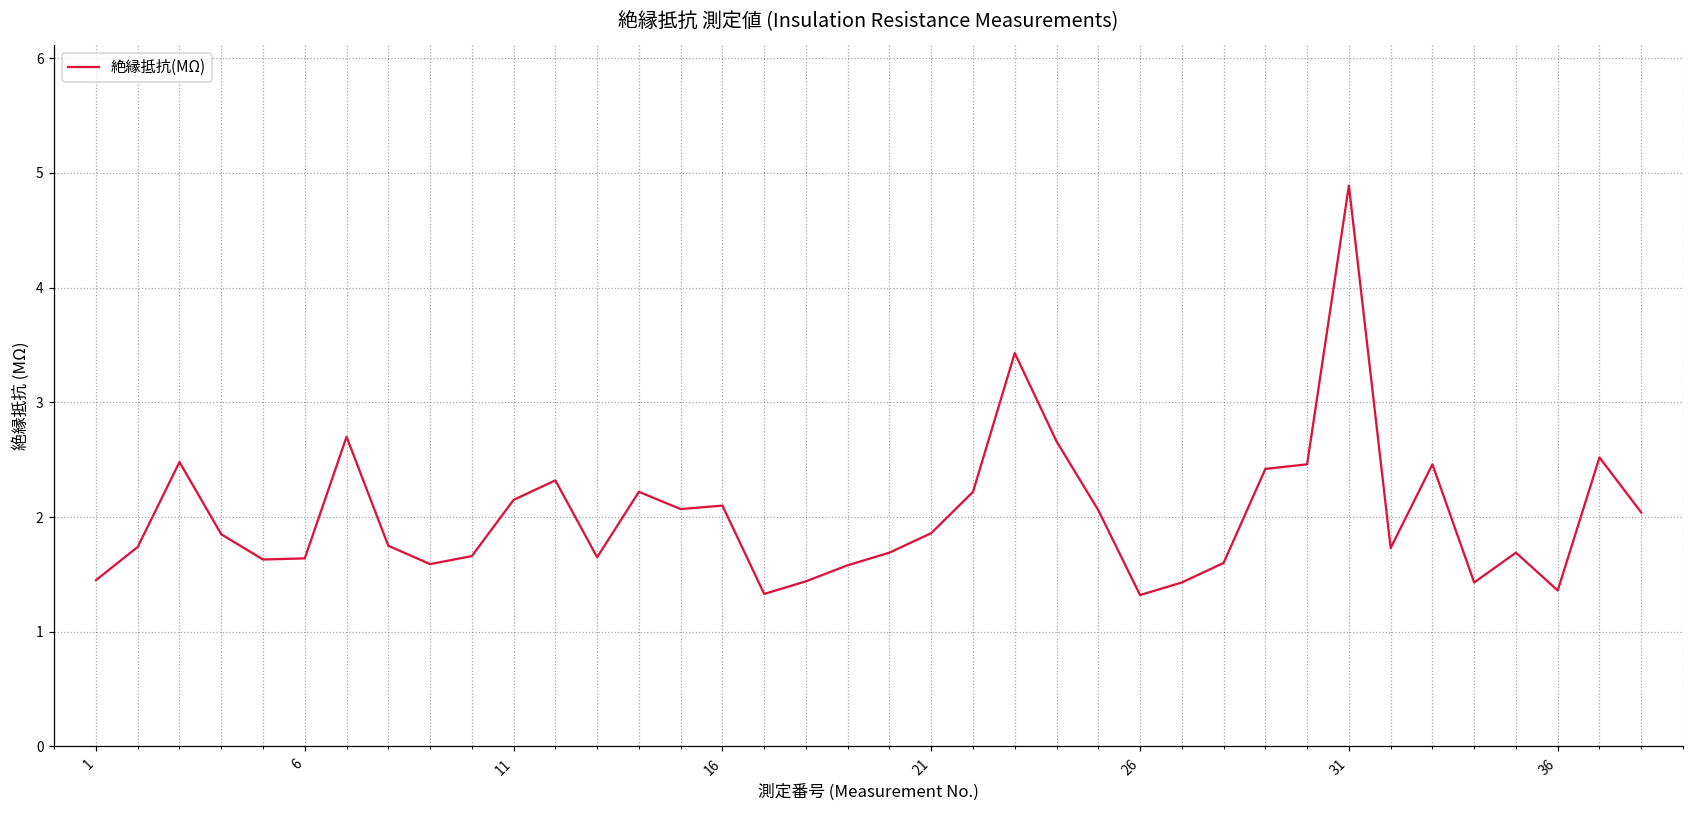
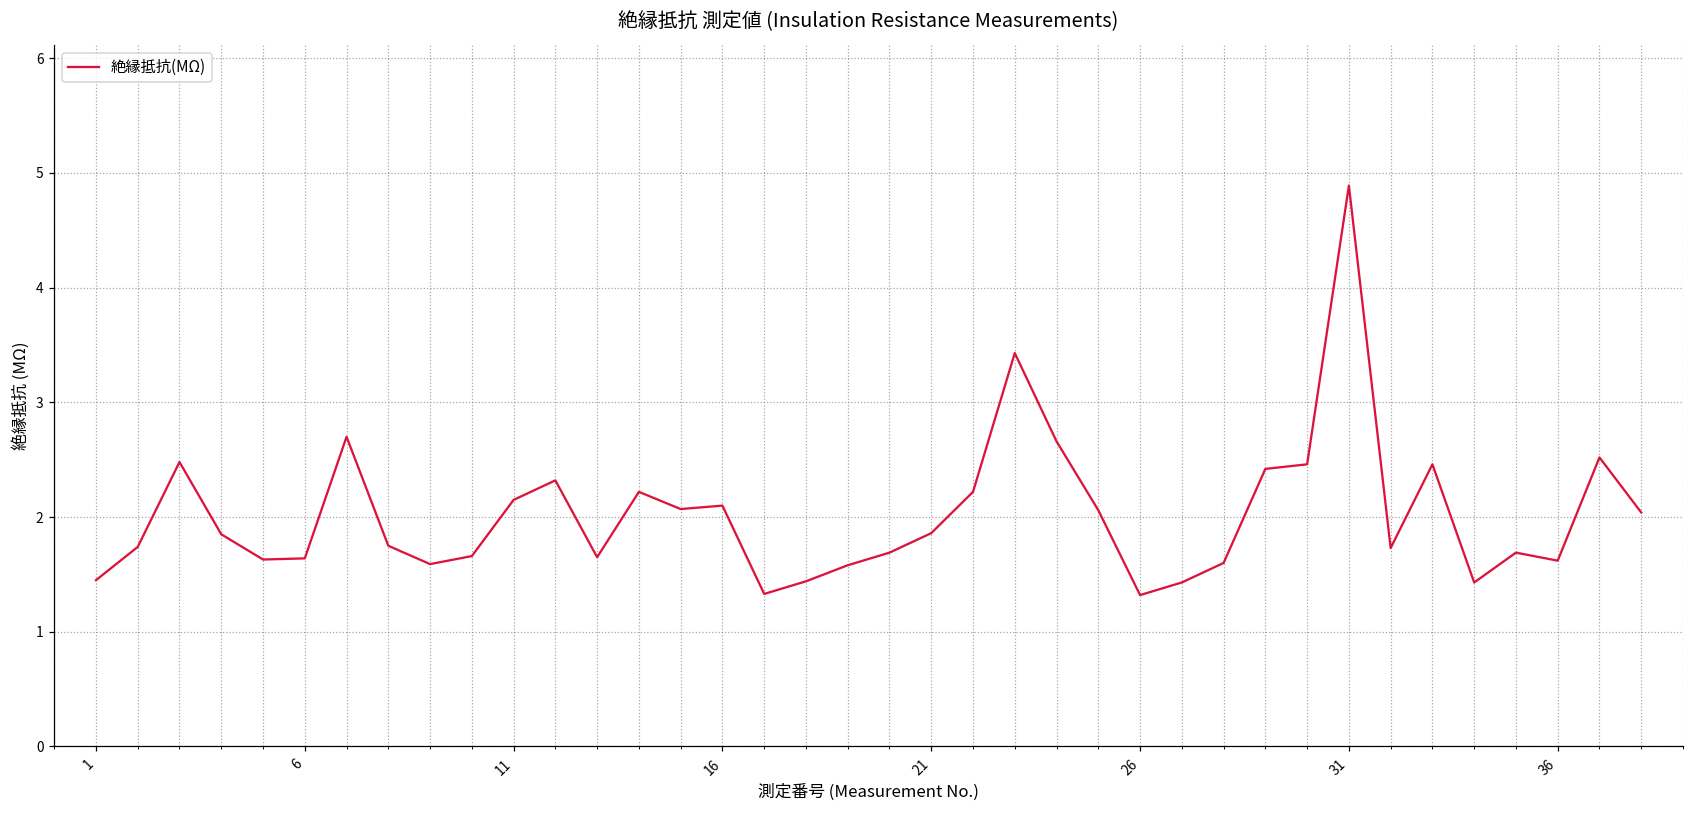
  {
    "1": 1.45,
    "6": 1.64,
    "11": 2.15,
    "16": 2.10,
    "21": 1.86,
    "26": 1.32,
    "31": 4.89,
-   "36": 1.36
+   "36": 1.62
  }
